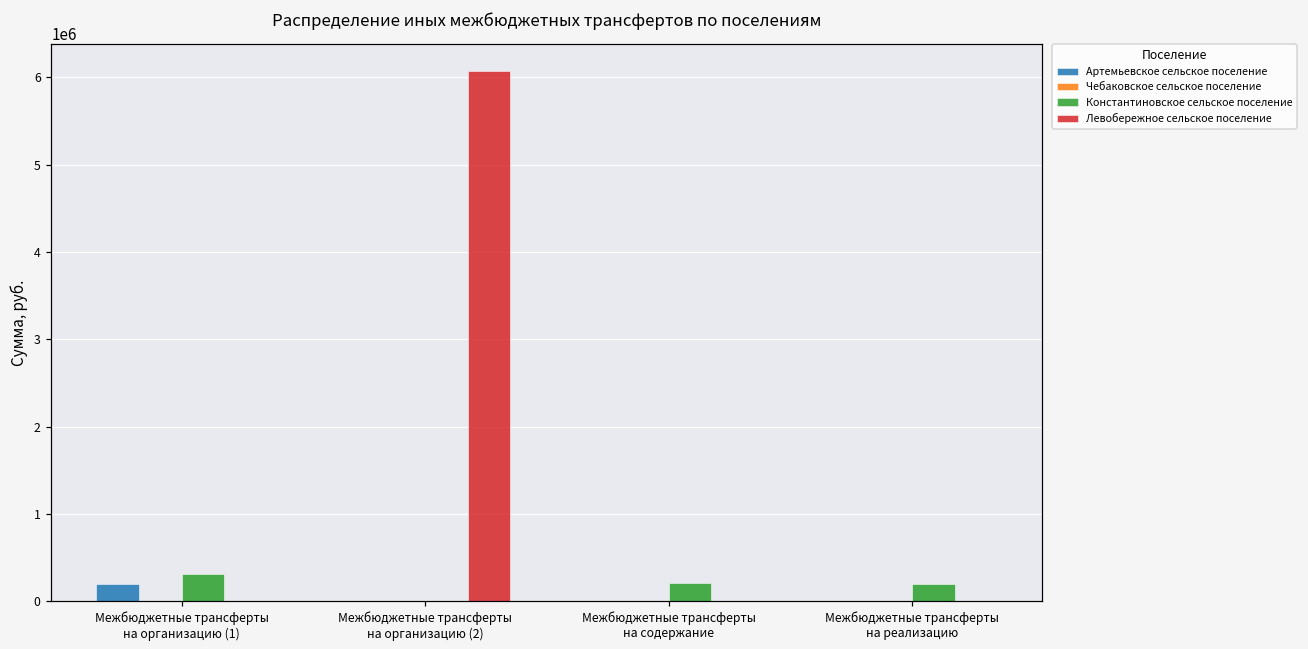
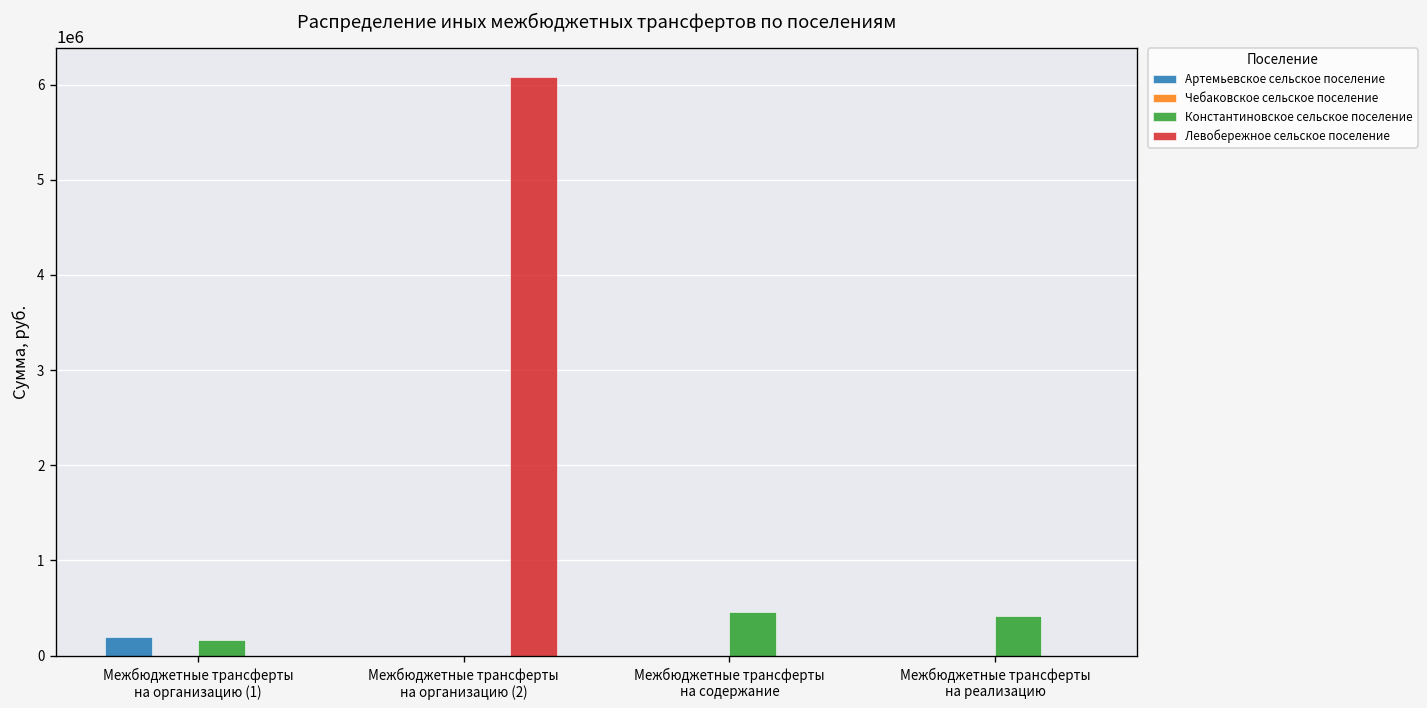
  {
    "Артемьевское сельское поселение": {
      "Межбюджетные трансферты на организацию (1)": 200000,
      "Межбюджетные трансферты на организацию (2)": 0,
      "Межбюджетные трансферты на содержание": 0,
      "Межбюджетные трансферты на реализацию": 0
    },
    "Чебаковское сельское поселение": {
      "Межбюджетные трансферты на организацию (1)": 0,
      "Межбюджетные трансферты на организацию (2)": 0,
      "Межбюджетные трансферты на содержание": 0,
      "Межбюджетные трансферты на реализацию": 0
    },
    "Константиновское сельское поселение": {
-     "Межбюджетные трансферты на организацию (1)": 300000,
+     "Межбюджетные трансферты на организацию (1)": 200000,
      "Межбюджетные трансферты на организацию (2)": 0,
-     "Межбюджетные трансферты на содержание": 200000,
-     "Межбюджетные трансферты на реализацию": 200000
+     "Межбюджетные трансферты на содержание": 500000,
+     "Межбюджетные трансферты на реализацию": 400000
    },
    "Левобережное сельское поселение": {
      "Межбюджетные трансферты на организацию (1)": 0,
      "Межбюджетные трансферты на организацию (2)": 6100000,
      "Межбюджетные трансферты на содержание": 0,
      "Межбюджетные трансферты на реализацию": 0
    }
  }
